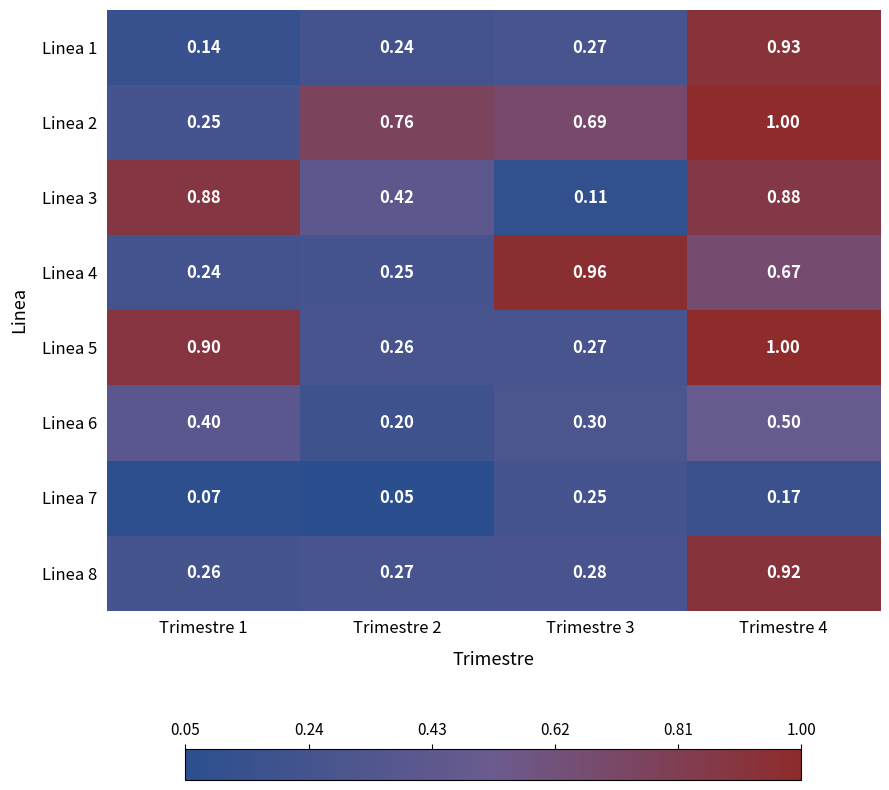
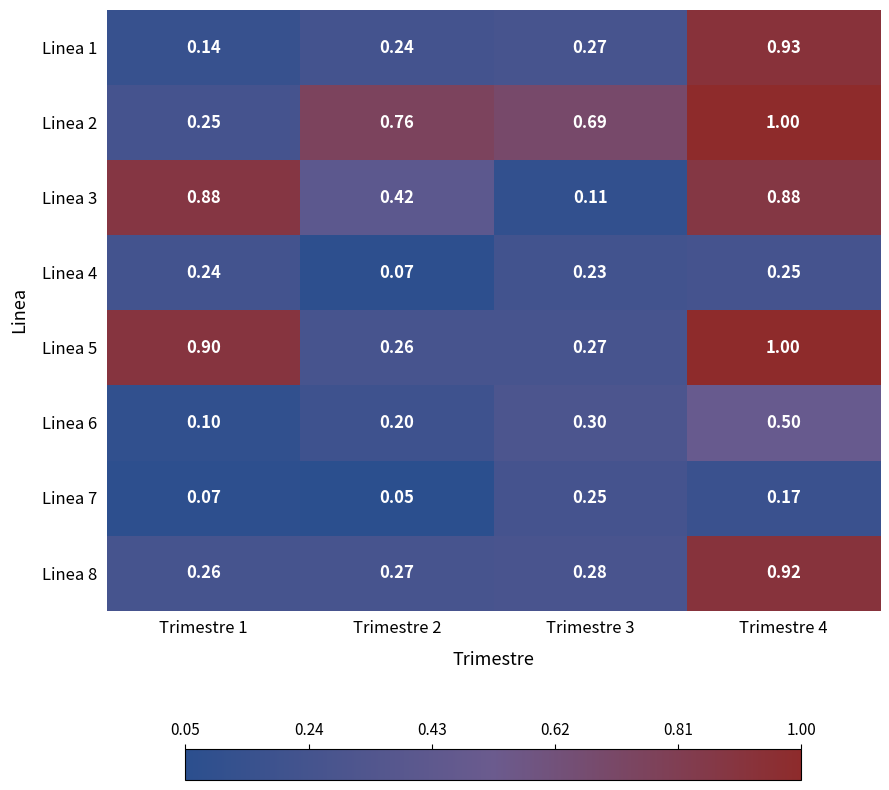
  {
    "Linea 1": {
      "Trimestre 1": 0.14,
      "Trimestre 2": 0.24,
      "Trimestre 3": 0.27,
      "Trimestre 4": 0.93
    },
    "Linea 2": {
      "Trimestre 1": 0.25,
      "Trimestre 2": 0.76,
      "Trimestre 3": 0.69,
      "Trimestre 4": 1.00
    },
    "Linea 3": {
      "Trimestre 1": 0.88,
      "Trimestre 2": 0.42,
      "Trimestre 3": 0.11,
      "Trimestre 4": 0.88
    },
    "Linea 4": {
      "Trimestre 1": 0.24,
-     "Trimestre 2": 0.25,
-     "Trimestre 3": 0.96,
-     "Trimestre 4": 0.67
+     "Trimestre 2": 0.07,
+     "Trimestre 3": 0.23,
+     "Trimestre 4": 0.25
    },
    "Linea 5": {
      "Trimestre 1": 0.90,
      "Trimestre 2": 0.26,
      "Trimestre 3": 0.27,
      "Trimestre 4": 1.00
    },
    "Linea 6": {
-     "Trimestre 1": 0.40,
+     "Trimestre 1": 0.10,
      "Trimestre 2": 0.20,
      "Trimestre 3": 0.30,
      "Trimestre 4": 0.50
    },
    "Linea 7": {
      "Trimestre 1": 0.07,
      "Trimestre 2": 0.05,
      "Trimestre 3": 0.25,
      "Trimestre 4": 0.17
    },
    "Linea 8": {
      "Trimestre 1": 0.26,
      "Trimestre 2": 0.27,
      "Trimestre 3": 0.28,
      "Trimestre 4": 0.92
    }
  }
